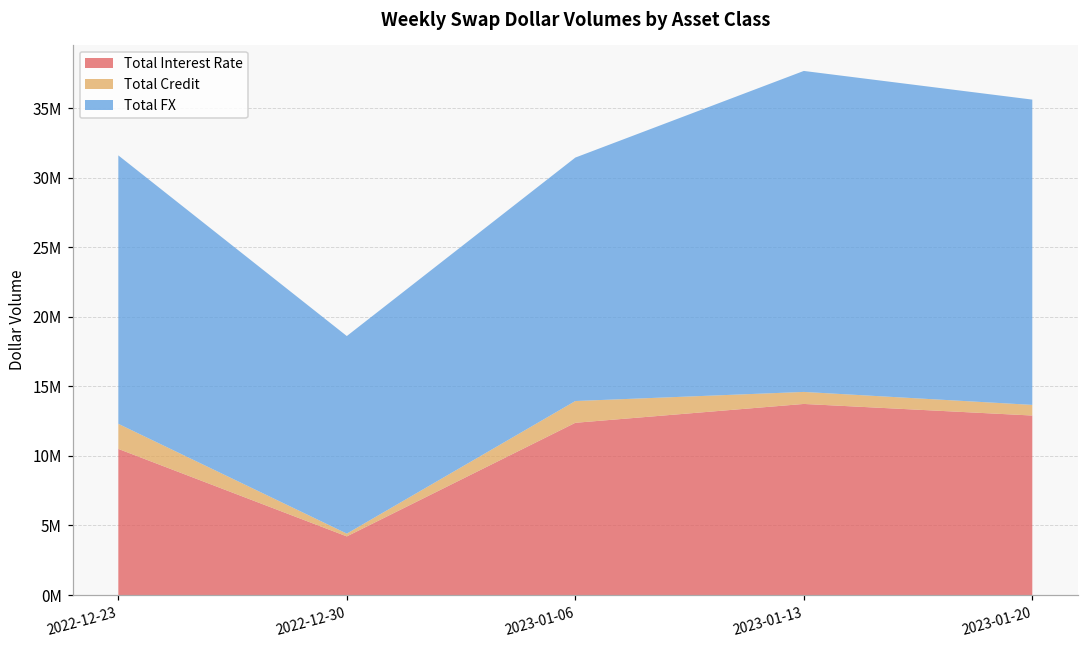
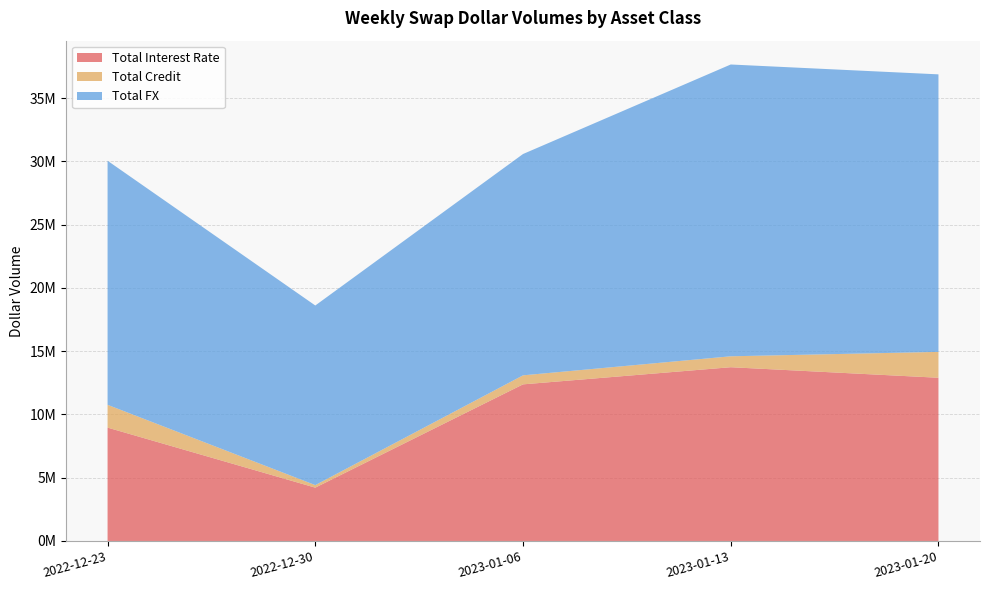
  {
    "Total Interest Rate": {
-     "2022-12-23": 10500000,
+     "2022-12-23": 9000000,
      "2023-01-06": 12400000,
      "2023-01-13": 13700000,
      "2023-01-20": 12900000
    },
    "Total Credit": {
      "2022-12-23": 1800000,
-     "2023-01-06": 1600000,
+     "2023-01-06": 700000,
      "2023-01-13": 900000,
-     "2023-01-20": 800000
+     "2023-01-20": 2000000
    },
    "Total FX": {
      "2022-12-23": 19300000,
      "2022-12-30": 14200000,
      "2023-01-06": 17500000,
      "2023-01-13": 23100000,
      "2023-01-20": 21900000
    }
  }
